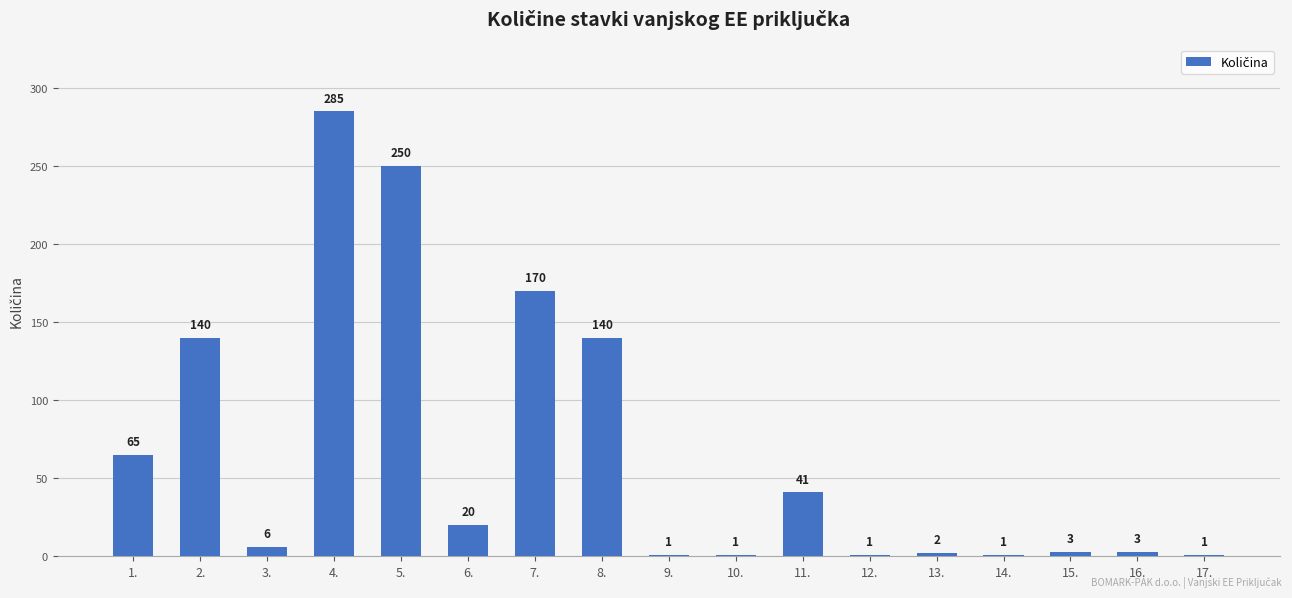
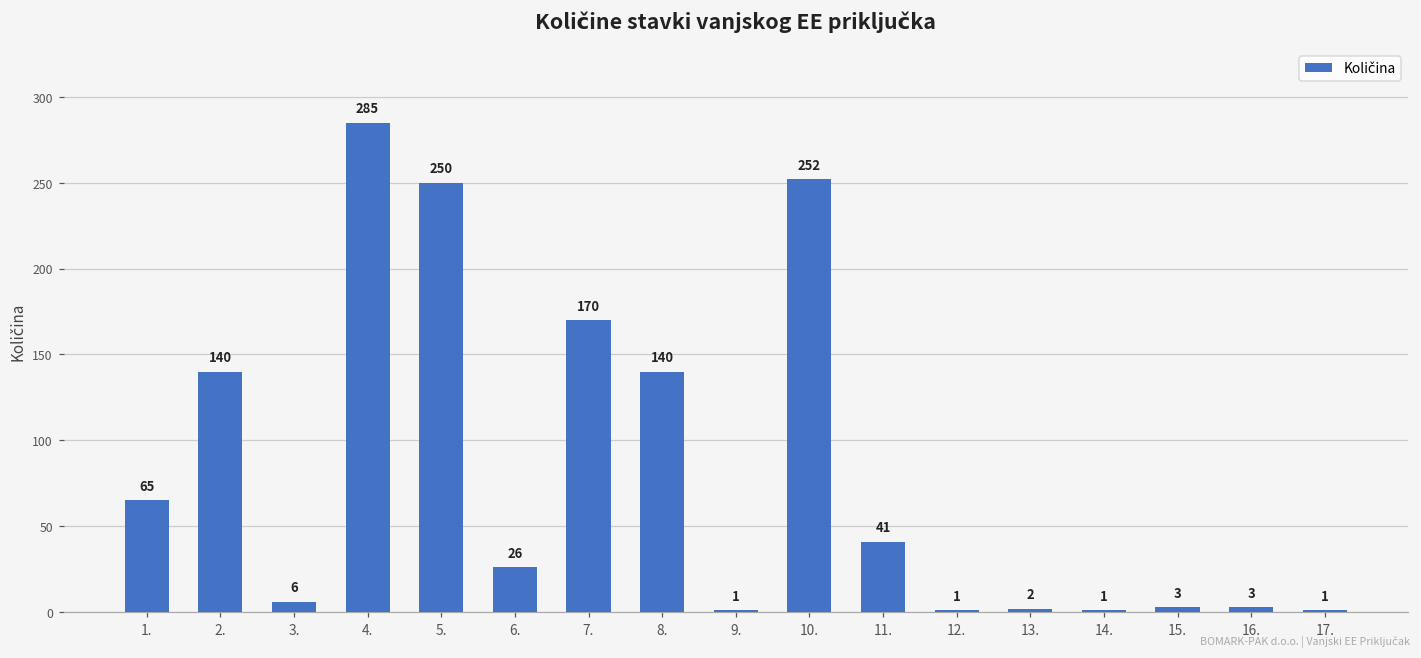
  {
    "1.": 65,
    "2.": 140,
    "3.": 6,
    "4.": 285,
    "5.": 250,
-   "6.": 20,
+   "6.": 26,
    "7.": 170,
    "8.": 140,
    "9.": 1,
-   "10.": 1,
+   "10.": 252,
    "11.": 41,
    "12.": 1,
    "13.": 2,
    "14.": 1,
    "15.": 3,
    "16.": 3,
    "17.": 1
  }
